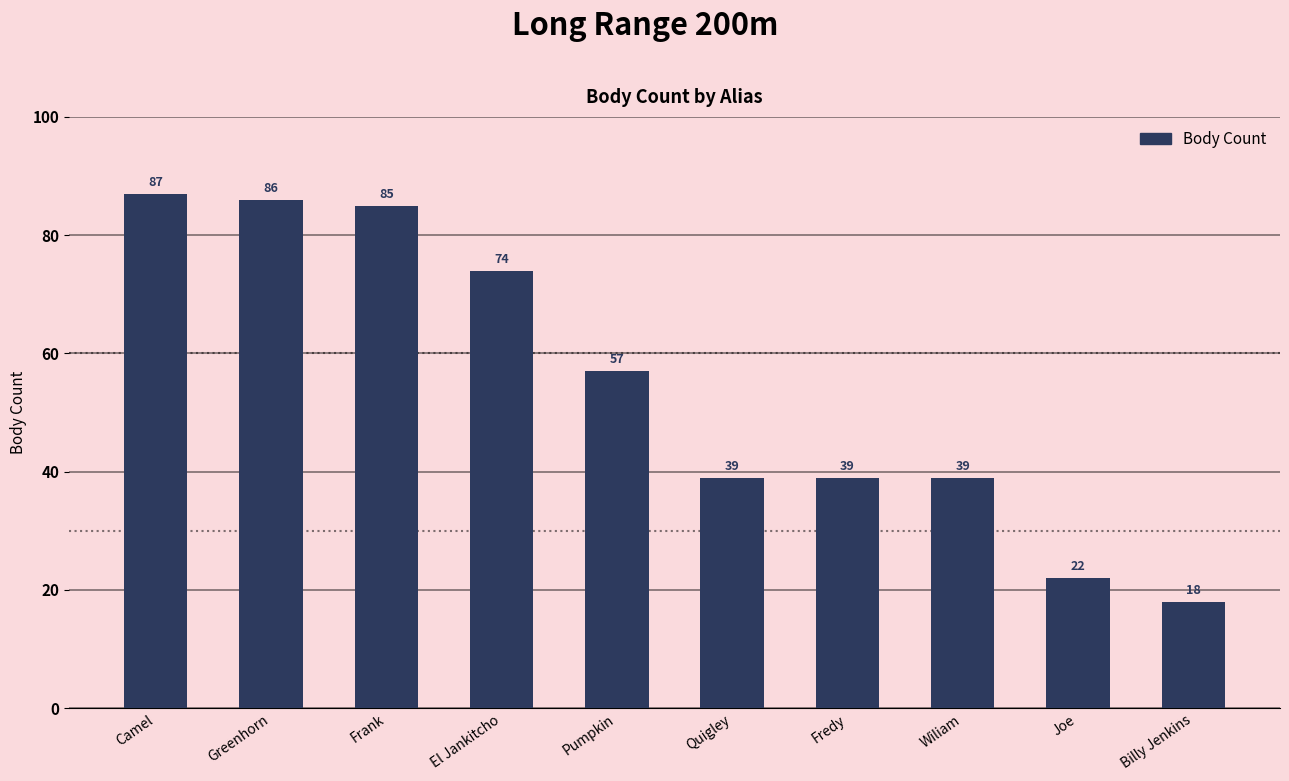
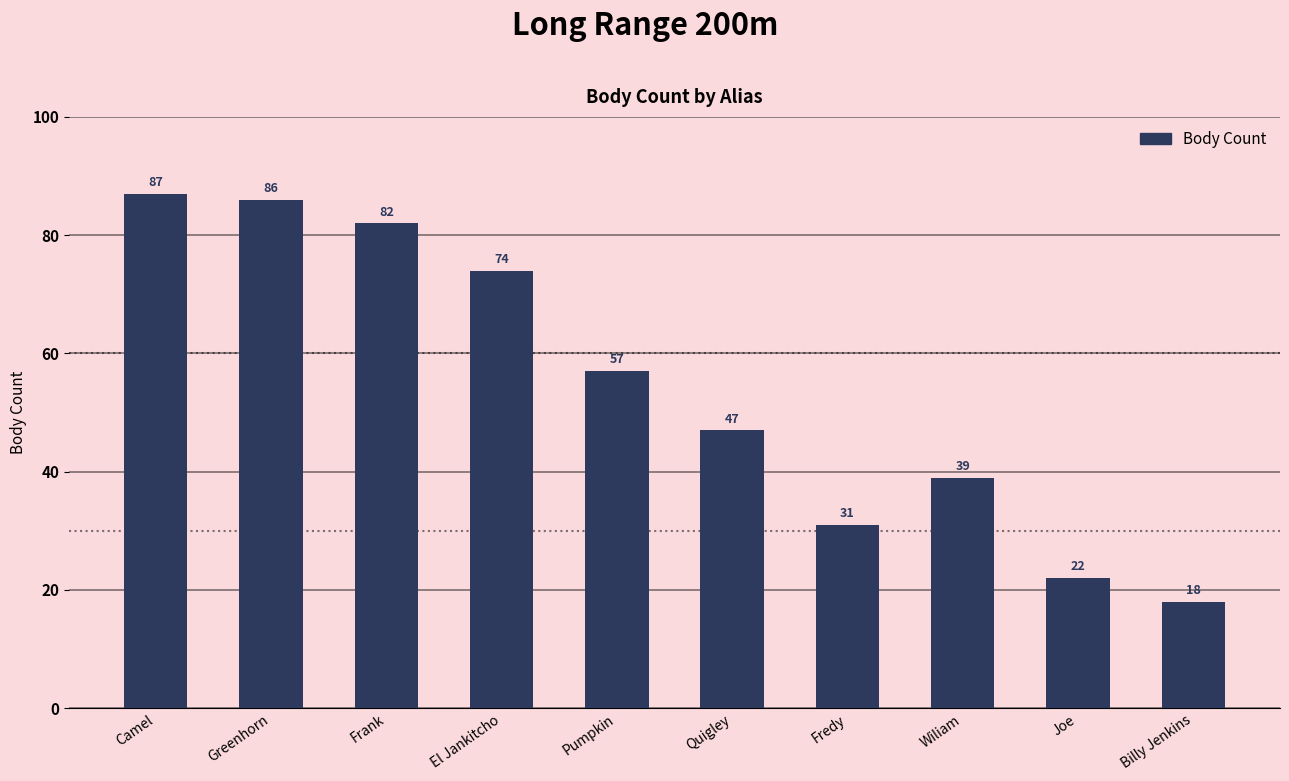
  {
    "Camel": 87,
    "Greenhorn": 86,
-   "Frank": 85,
+   "Frank": 82,
    "El Jankitcho": 74,
    "Pumpkin": 57,
-   "Quigley": 39,
-   "Fredy": 39,
+   "Quigley": 47,
+   "Fredy": 31,
    "Wiliam": 39,
    "Joe": 22,
    "Billy Jenkins": 18
  }
